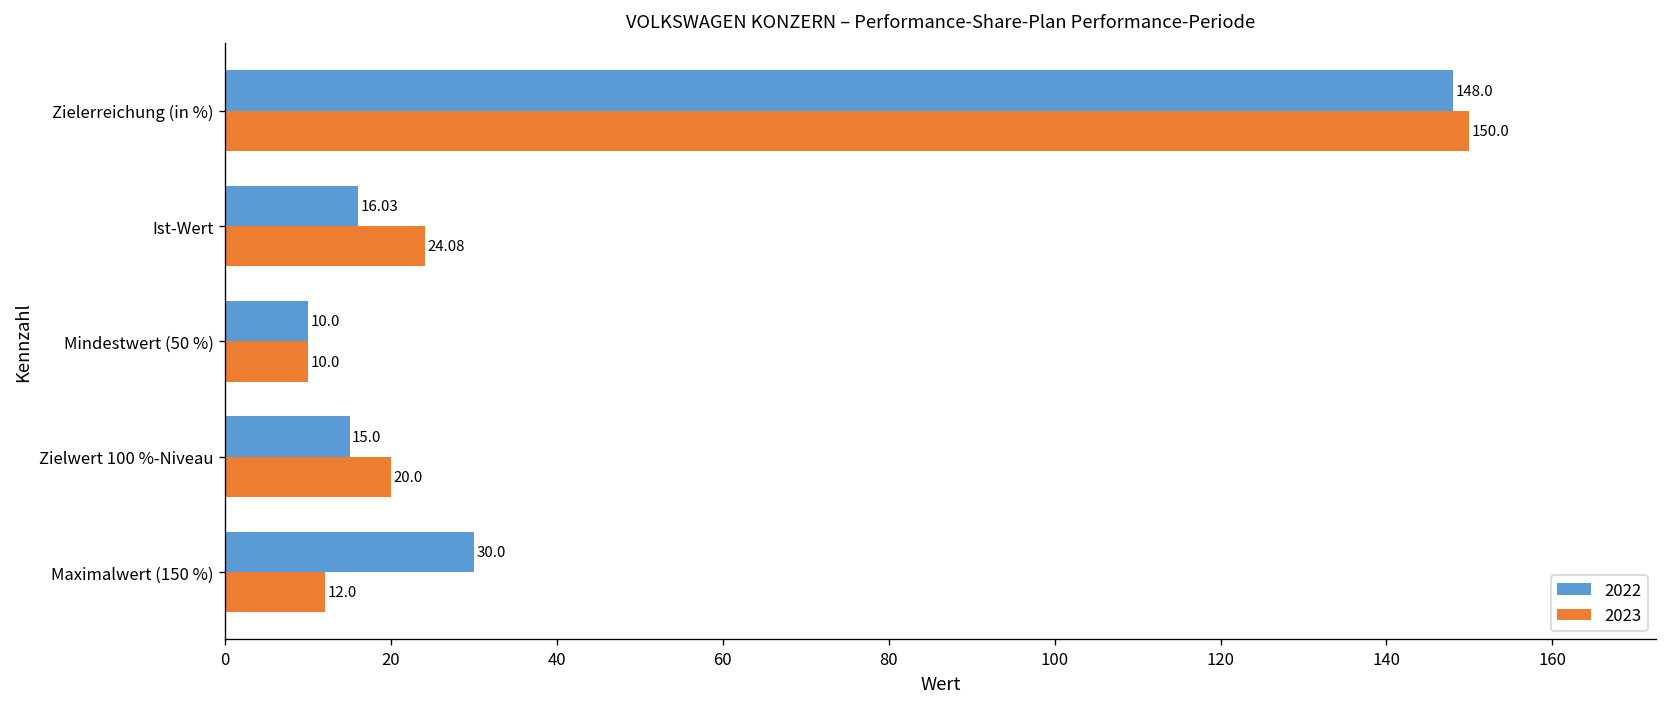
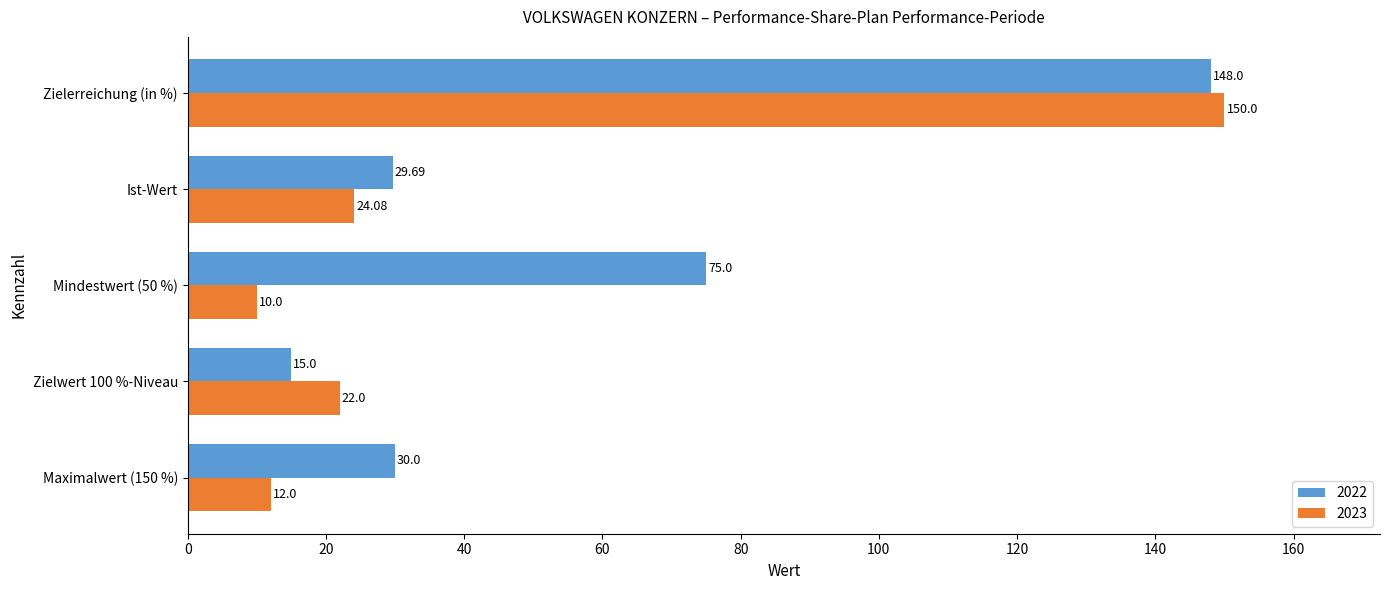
  {
    "2022": {
      "Zielerreichung (in %)": 148.0,
-     "Ist-Wert": 16.03,
-     "Mindestwert (50 %)": 10.0,
+     "Ist-Wert": 29.69,
+     "Mindestwert (50 %)": 75.0,
      "Zielwert 100 %-Niveau": 15.0,
      "Maximalwert (150 %)": 30.0
    },
    "2023": {
      "Zielerreichung (in %)": 150.0,
      "Ist-Wert": 24.08,
      "Mindestwert (50 %)": 10.0,
-     "Zielwert 100 %-Niveau": 20.0,
+     "Zielwert 100 %-Niveau": 22.0,
      "Maximalwert (150 %)": 12.0
    }
  }
